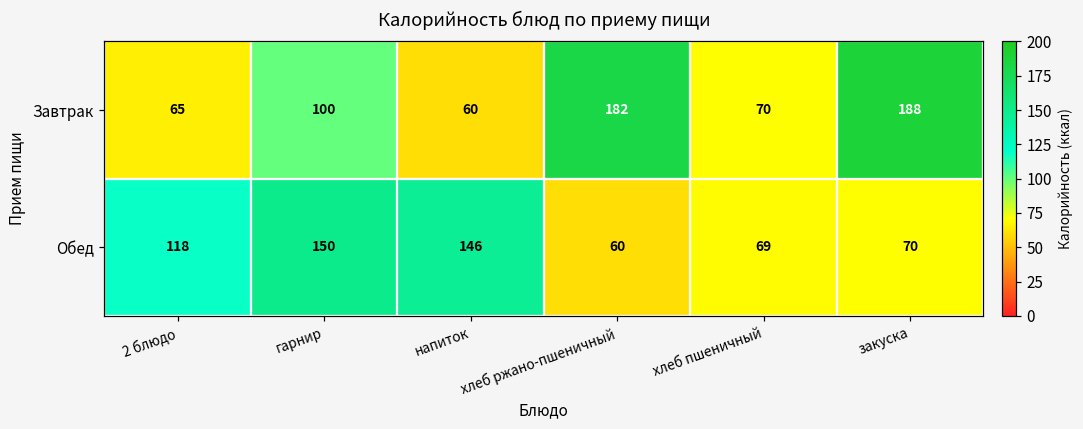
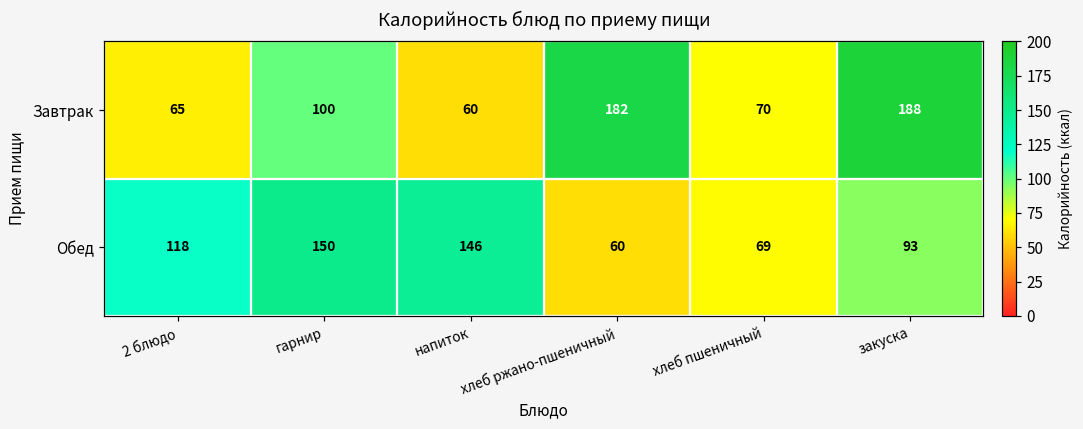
  {
    "Завтрак": {
      "2 блюдо": 65,
      "гарнир": 100,
      "напиток": 60,
      "хлеб ржано-пшеничный": 182,
      "хлеб пшеничный": 70,
      "закуска": 188
    },
    "Обед": {
      "2 блюдо": 118,
      "гарнир": 150,
      "напиток": 146,
      "хлеб ржано-пшеничный": 60,
      "хлеб пшеничный": 69,
-     "закуска": 70
+     "закуска": 93
    }
  }
